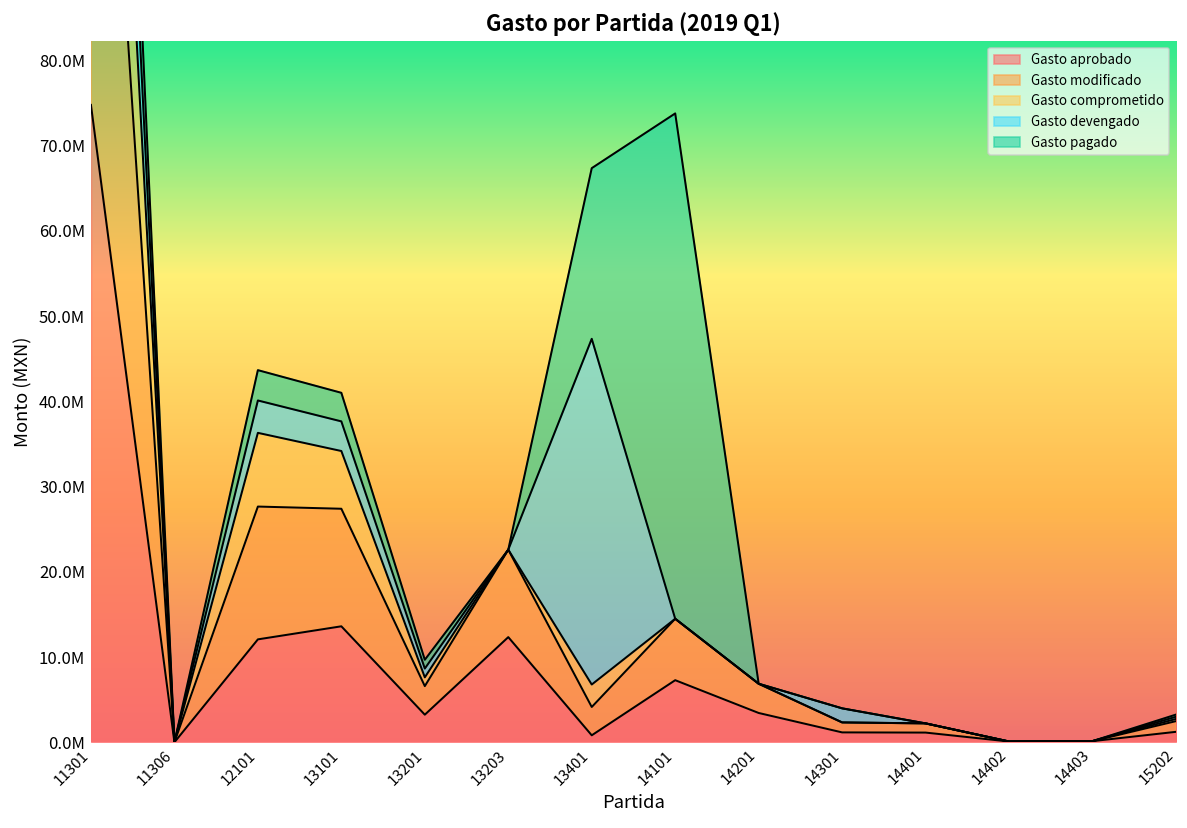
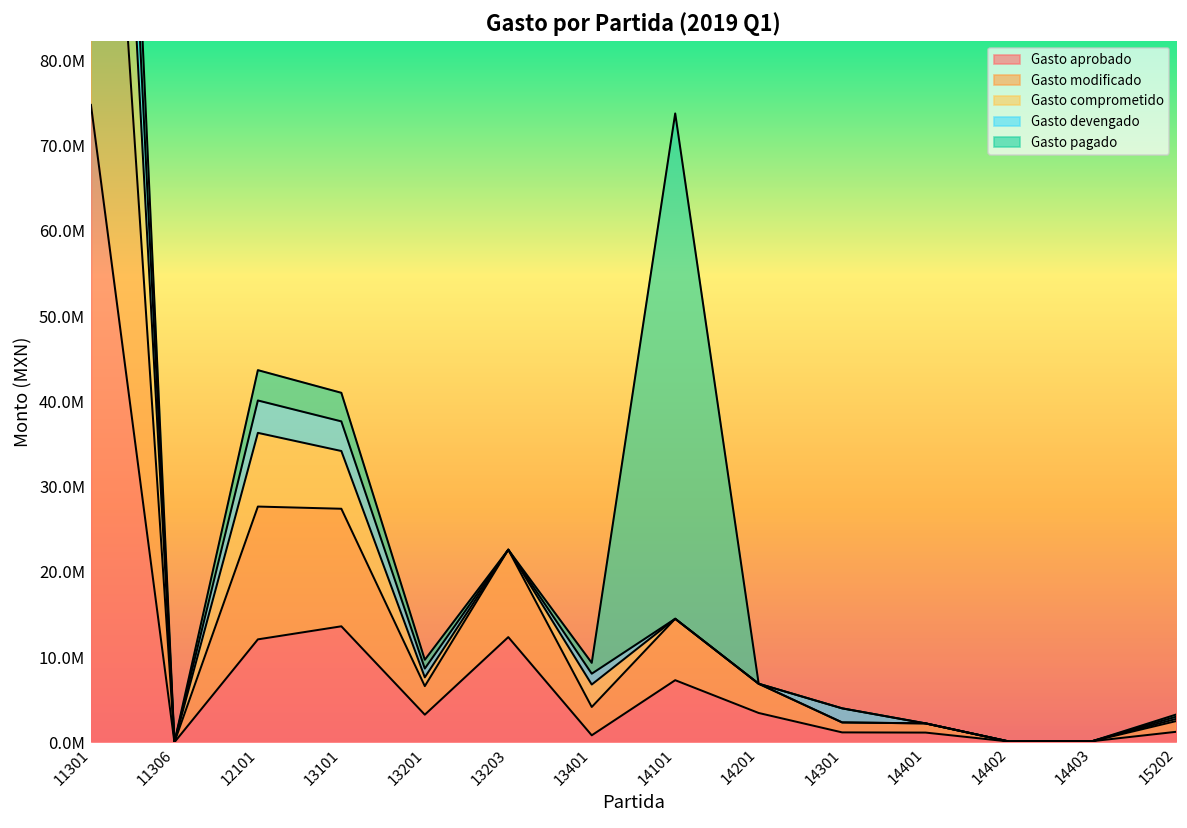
  {
    "Gasto devengado": {
      "12101": 4000000,
      "13101": 3000000,
      "13201": 1000000,
-     "13401": 41000000
+     "13401": 1000000
    },
    "Gasto pagado": {
      "12101": 4000000,
      "13101": 3000000,
      "13201": 1000000,
-     "13401": 20000000,
+     "13401": 1000000,
      "14101": 59000000
    }
  }
